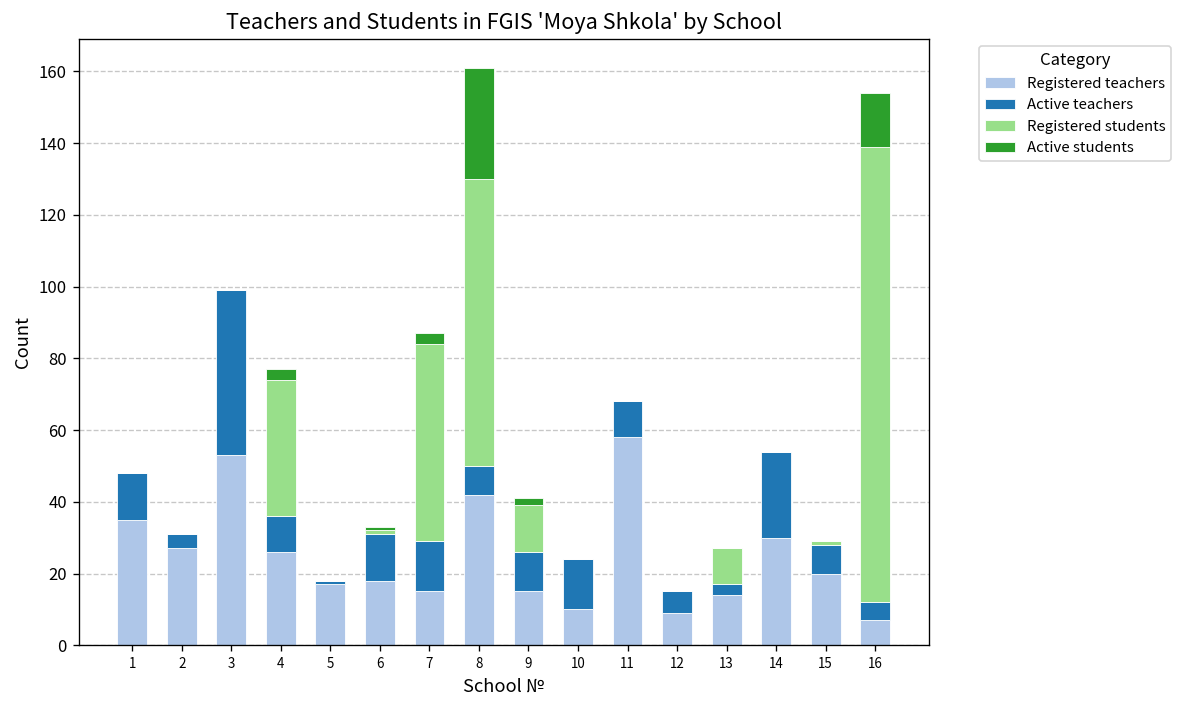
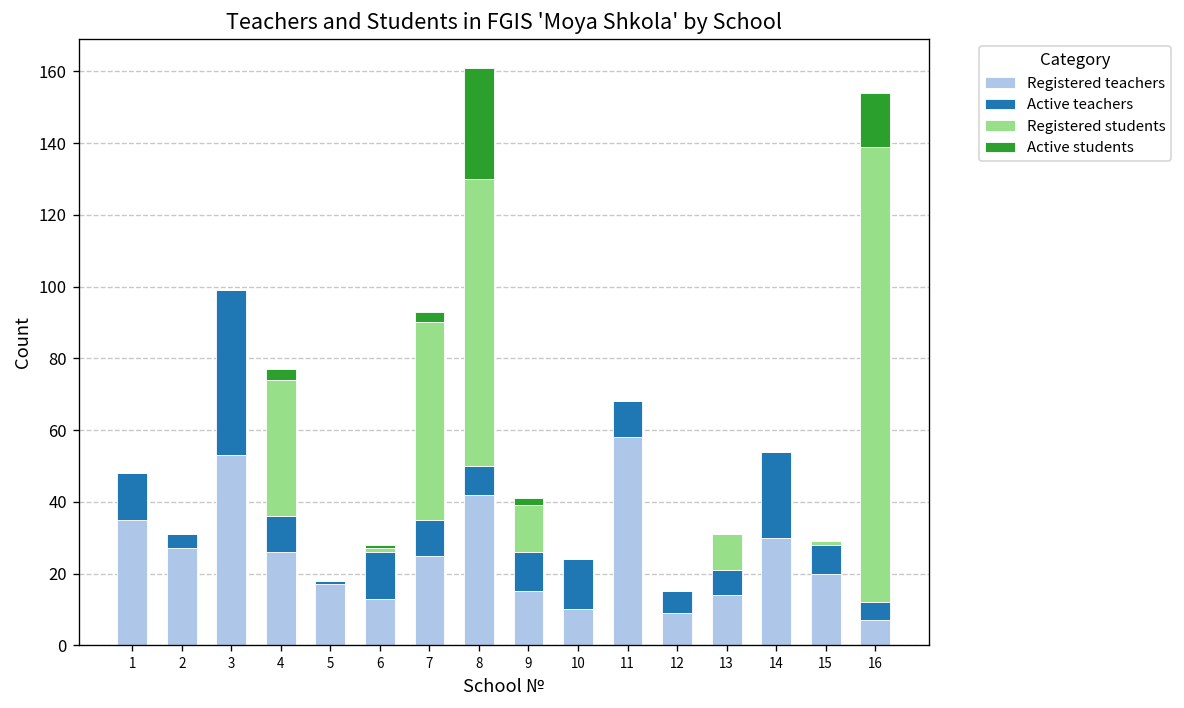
  {
    "Registered teachers": {
      "1": 35,
      "2": 27,
      "3": 53,
      "4": 26,
      "5": 17,
-     "6": 18,
-     "7": 15,
+     "6": 13,
+     "7": 25,
      "8": 42,
      "9": 15,
      "10": 10,
      "11": 58,
      "12": 9,
      "13": 14,
      "14": 30,
      "15": 20,
      "16": 7
    },
    "Active teachers": {
      "1": 13,
      "2": 4,
      "3": 46,
      "4": 10,
      "5": 1,
      "6": 13,
-     "7": 14,
+     "7": 10,
      "8": 8,
      "9": 11,
      "10": 14,
      "11": 10,
      "12": 6,
-     "13": 3,
+     "13": 7,
      "14": 24,
      "15": 8,
      "16": 5
    },
    "Registered students": {
      "1": 0,
      "2": 0,
      "3": 0,
      "4": 38,
      "5": 0,
      "6": 1,
      "7": 55,
      "8": 80,
      "9": 13,
      "10": 0,
      "11": 0,
      "12": 0,
      "13": 10,
      "14": 0,
      "15": 1,
      "16": 127
    },
    "Active students": {
      "1": 0,
      "2": 0,
      "3": 0,
      "4": 3,
      "5": 0,
      "6": 1,
      "7": 3,
      "8": 31,
      "9": 2,
      "10": 0,
      "11": 0,
      "12": 0,
      "13": 0,
      "14": 0,
      "15": 0,
      "16": 15
    }
  }
